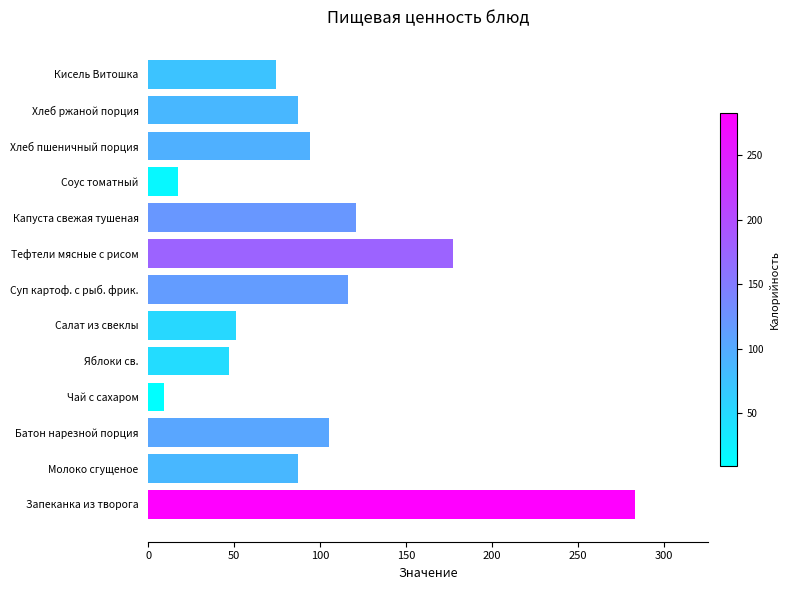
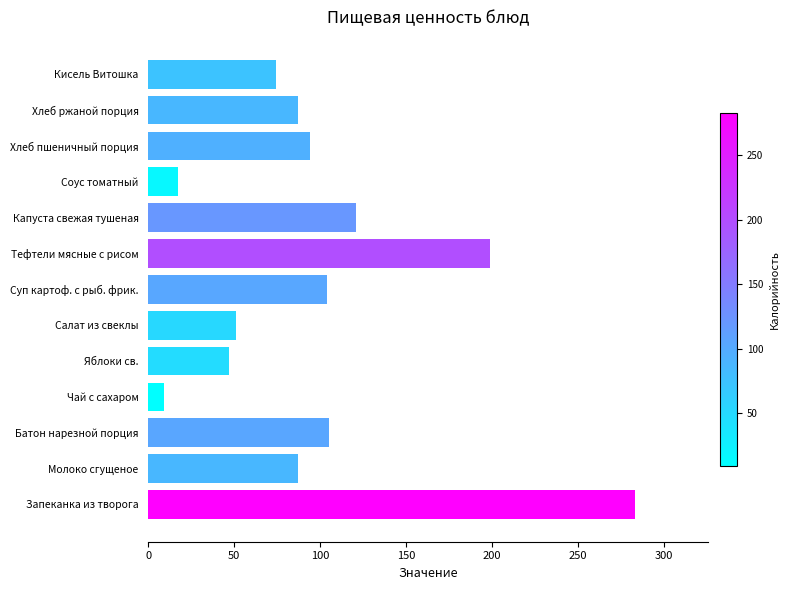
  {
    "Кисель Витошка": 74,
    "Хлеб ржаной порция": 87,
    "Хлеб пшеничный порция": 94,
    "Соус томатный": 17,
    "Капуста свежая тушеная": 121,
-   "Тефтели мясные с рисом": 177,
-   "Суп картоф. с рыб. фрик.": 116,
+   "Тефтели мясные с рисом": 199,
+   "Суп картоф. с рыб. фрик.": 104,
    "Салат из свеклы": 51,
    "Яблоки св.": 47,
    "Чай с сахаром": 9,
    "Батон нарезной порция": 105,
    "Молоко сгущеное": 87,
    "Запеканка из творога": 283
  }
